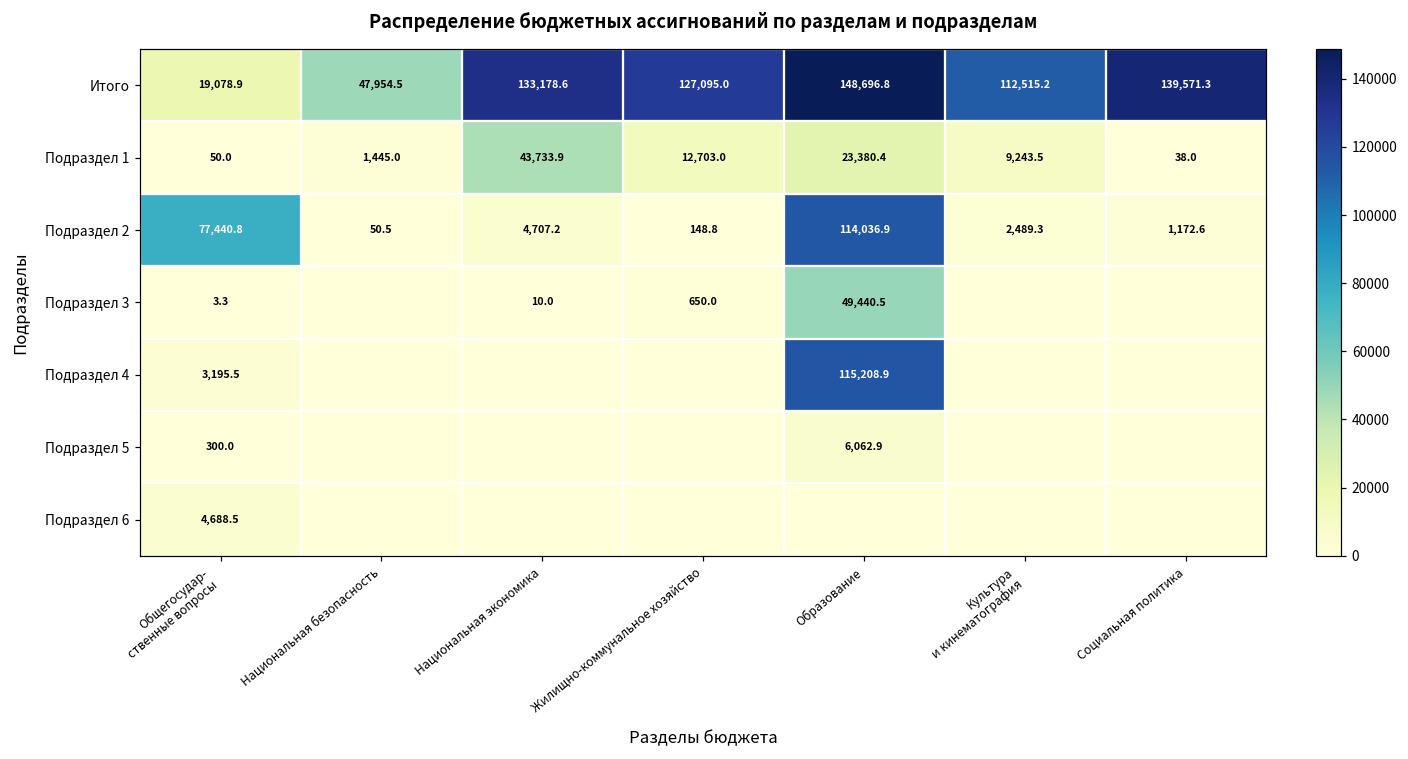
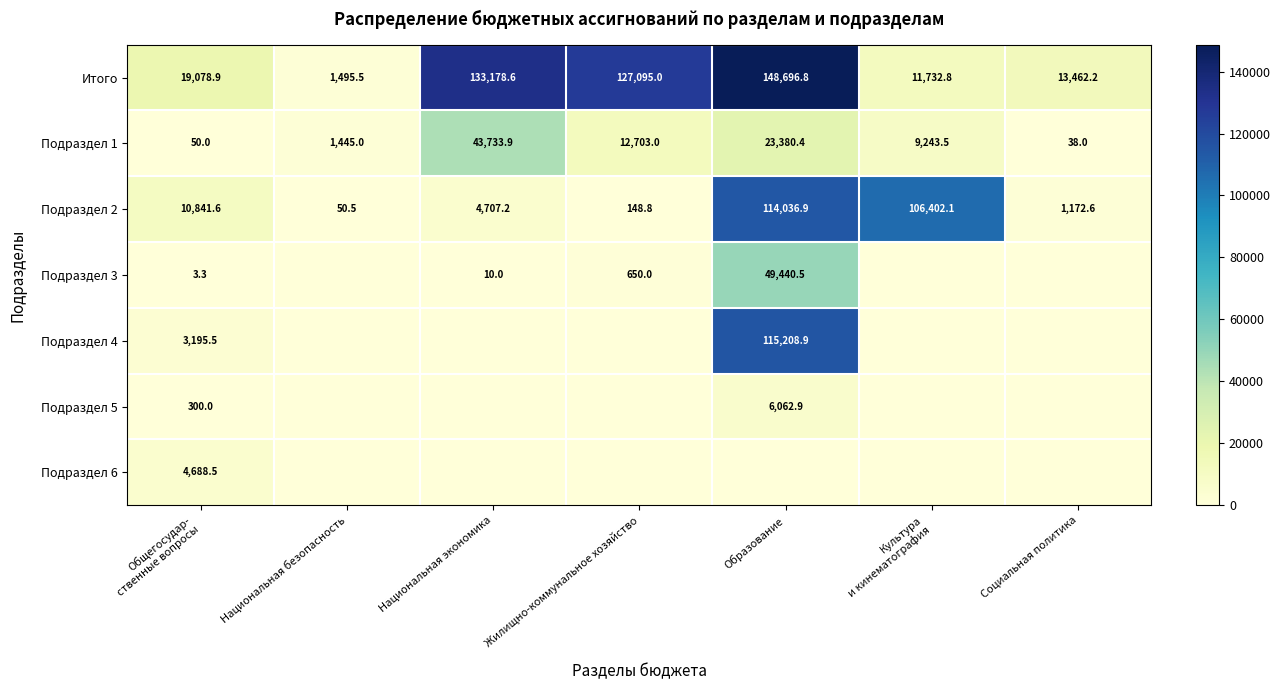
  {
    "Итого": {
      "Общегосудар- ственные вопросы": "19,078.9",
-     "Национальная безопасность": "47,954.5",
+     "Национальная безопасность": "1,495.5",
      "Национальная экономика": "133,178.6",
      "Жилищно-коммунальное хозяйство": "127,095.0",
      "Образование": "148,696.8",
-     "Культура и кинематография": "112,515.2",
-     "Социальная политика": "139,571.3"
+     "Культура и кинематография": "11,732.8",
+     "Социальная политика": "13,462.2"
    },
    "Подраздел 1": {
      "Общегосудар- ственные вопросы": "50.0",
      "Национальная безопасность": "1,445.0",
      "Национальная экономика": "43,733.9",
      "Жилищно-коммунальное хозяйство": "12,703.0",
      "Образование": "23,380.4",
      "Культура и кинематография": "9,243.5",
      "Социальная политика": "38.0"
    },
    "Подраздел 2": {
-     "Общегосудар- ственные вопросы": "77,440.8",
+     "Общегосудар- ственные вопросы": "10,841.6",
      "Национальная безопасность": "50.5",
      "Национальная экономика": "4,707.2",
      "Жилищно-коммунальное хозяйство": "148.8",
      "Образование": "114,036.9",
-     "Культура и кинематография": "2,489.3",
+     "Культура и кинематография": "106,402.1",
      "Социальная политика": "1,172.6"
    },
    "Подраздел 3": {
      "Общегосудар- ственные вопросы": "3.3",
      "Национальная экономика": "10.0",
      "Жилищно-коммунальное хозяйство": "650.0",
      "Образование": "49,440.5"
    },
    "Подраздел 4": {
      "Общегосудар- ственные вопросы": "3,195.5",
      "Образование": "115,208.9"
    },
    "Подраздел 5": {
      "Общегосудар- ственные вопросы": "300.0",
      "Образование": "6,062.9"
    },
    "Подраздел 6": {
      "Общегосудар- ственные вопросы": "4,688.5"
    }
  }
